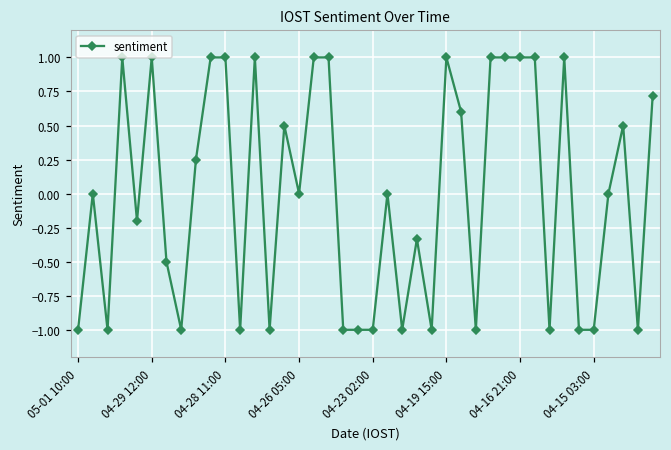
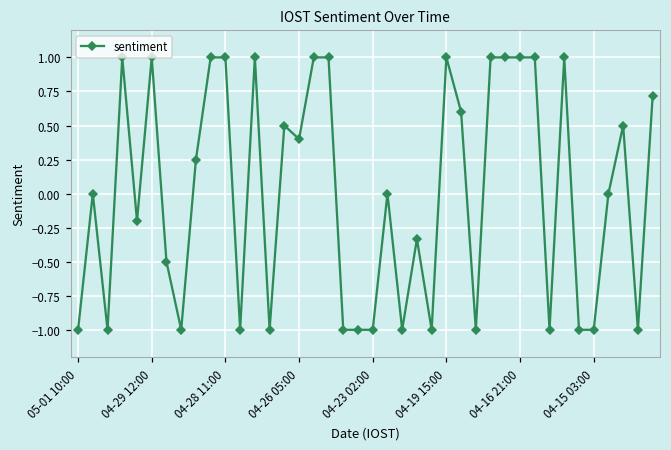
  {
    "05-01 10:00": -1.0,
    "04-29 12:00": 1.0,
    "04-28 11:00": 1.0,
-   "04-26 05:00": 0.0,
+   "04-26 05:00": 0.4,
    "04-23 02:00": -1.0,
    "04-19 15:00": 1.0,
    "04-16 21:00": 1.0,
    "04-15 03:00": -1.0
  }
